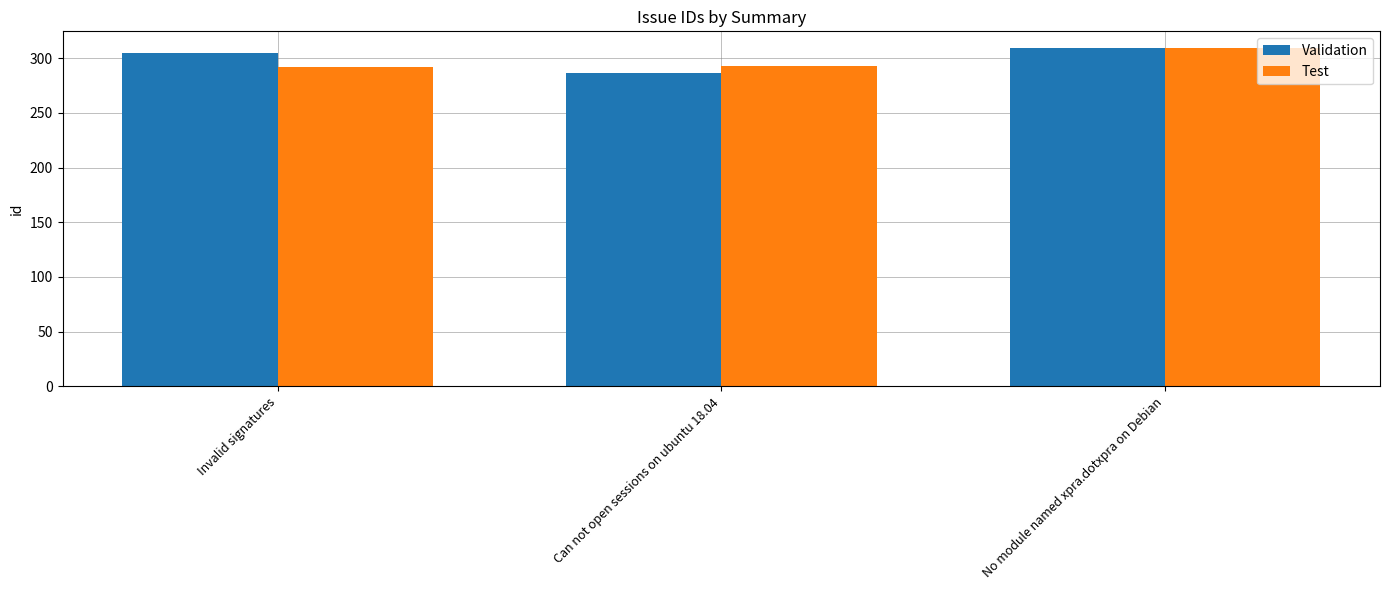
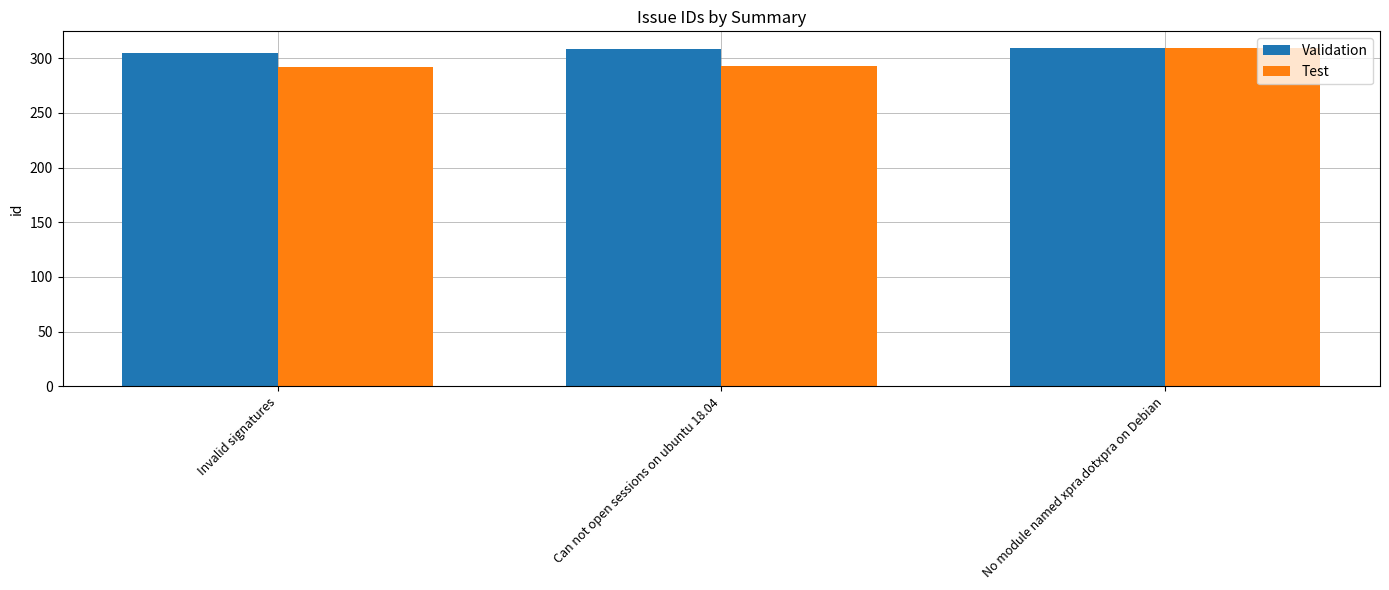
  {
    "Validation": {
      "Invalid signatures": 305,
-     "Can not open sessions on ubuntu 18.04": 286,
+     "Can not open sessions on ubuntu 18.04": 308,
      "No module named xpra.dotxpra on Debian": 309
    },
    "Test": {
      "Invalid signatures": 292,
      "Can not open sessions on ubuntu 18.04": 293,
      "No module named xpra.dotxpra on Debian": 309
    }
  }
